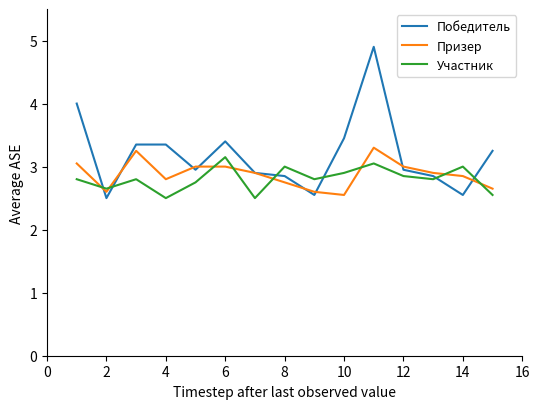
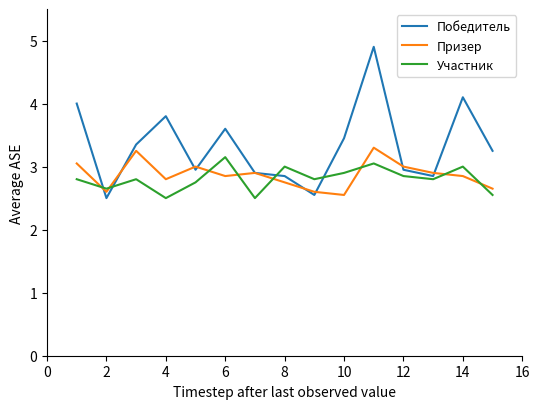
  {
    "Победитель": {
      "2": 2.5,
-     "4": 3.4,
-     "6": 3.4,
+     "4": 3.8,
+     "6": 3.6,
      "8": 2.9,
      "10": 3.5,
      "12": 3.0,
-     "14": 2.6
+     "14": 4.1
    },
    "Призер": {
      "2": 2.6,
      "4": 2.8,
-     "6": 3.0,
+     "6": 2.9,
      "8": 2.8,
      "10": 2.6,
      "12": 3.0,
      "14": 2.9
    },
    "Участник": {
      "2": 2.7,
      "4": 2.5,
      "6": 3.2,
      "8": 3.0,
      "10": 2.9,
      "12": 2.9,
      "14": 3.0
    }
  }
